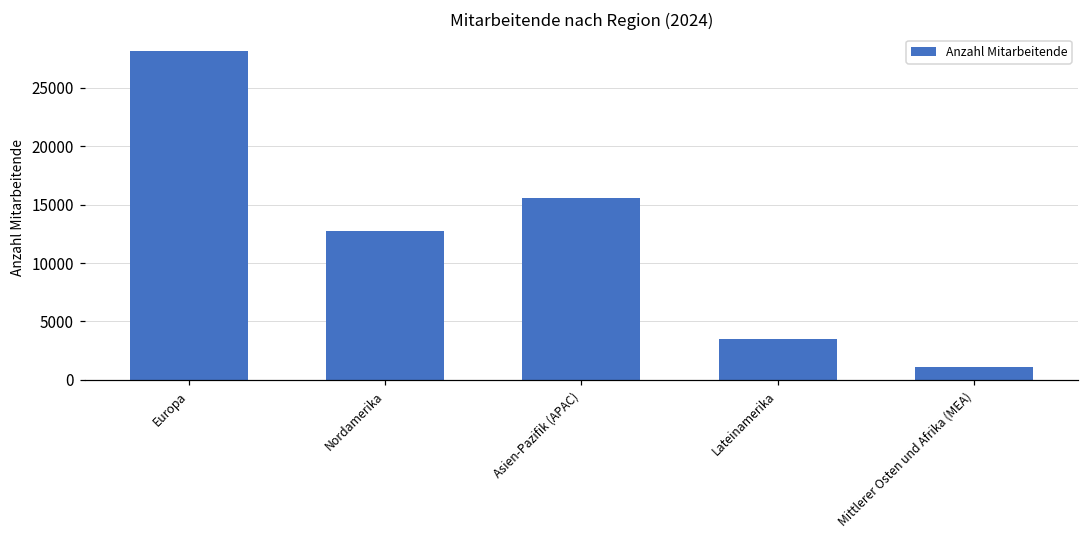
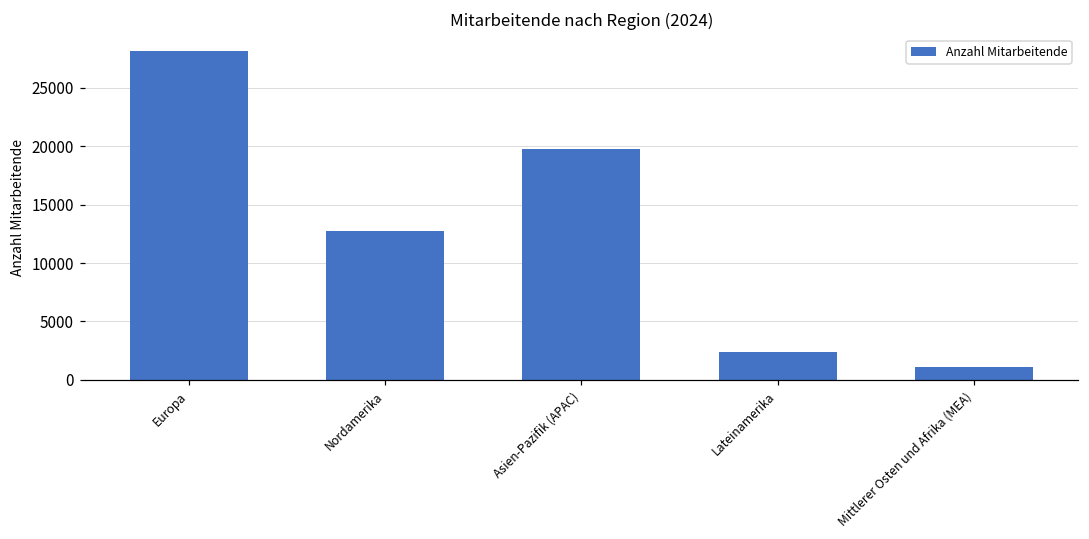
  {
    "Europa": 28100,
    "Nordamerika": 12700,
-   "Asien-Pazifik (APAC)": 15600,
-   "Lateinamerika": 3500,
+   "Asien-Pazifik (APAC)": 19700,
+   "Lateinamerika": 2400,
    "Mittlerer Osten und Afrika (MEA)": 1100
  }
